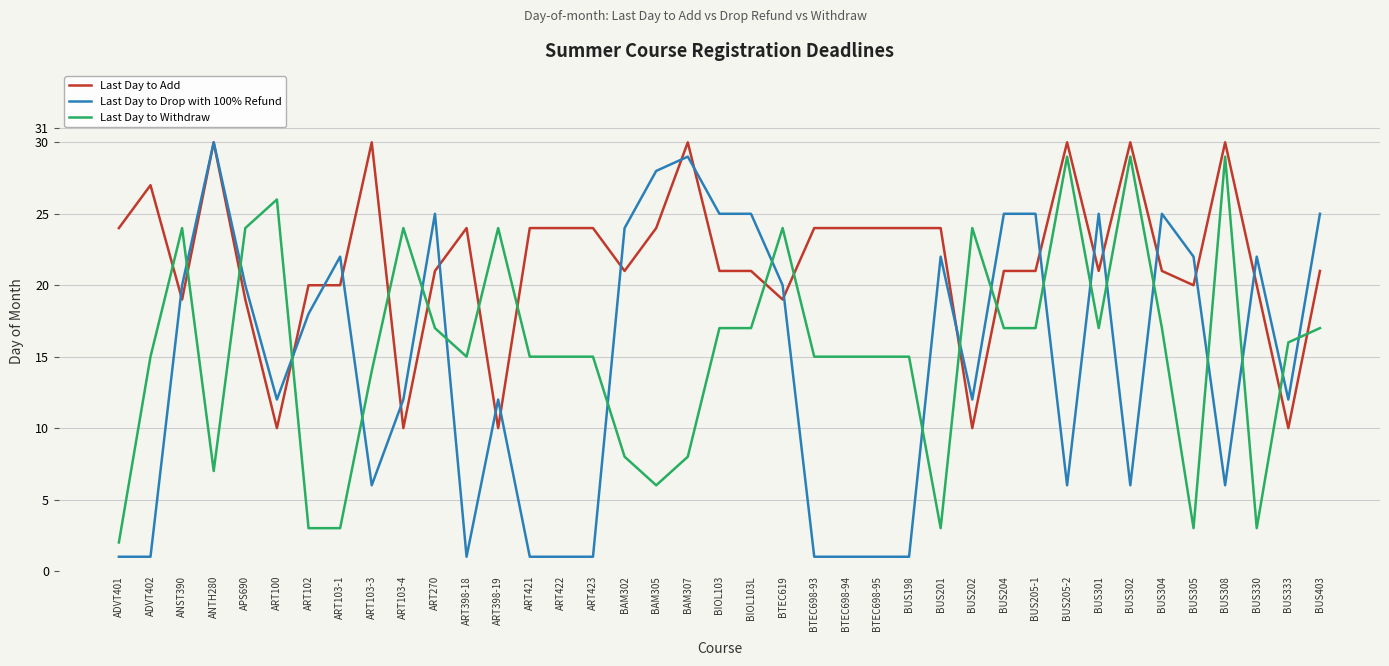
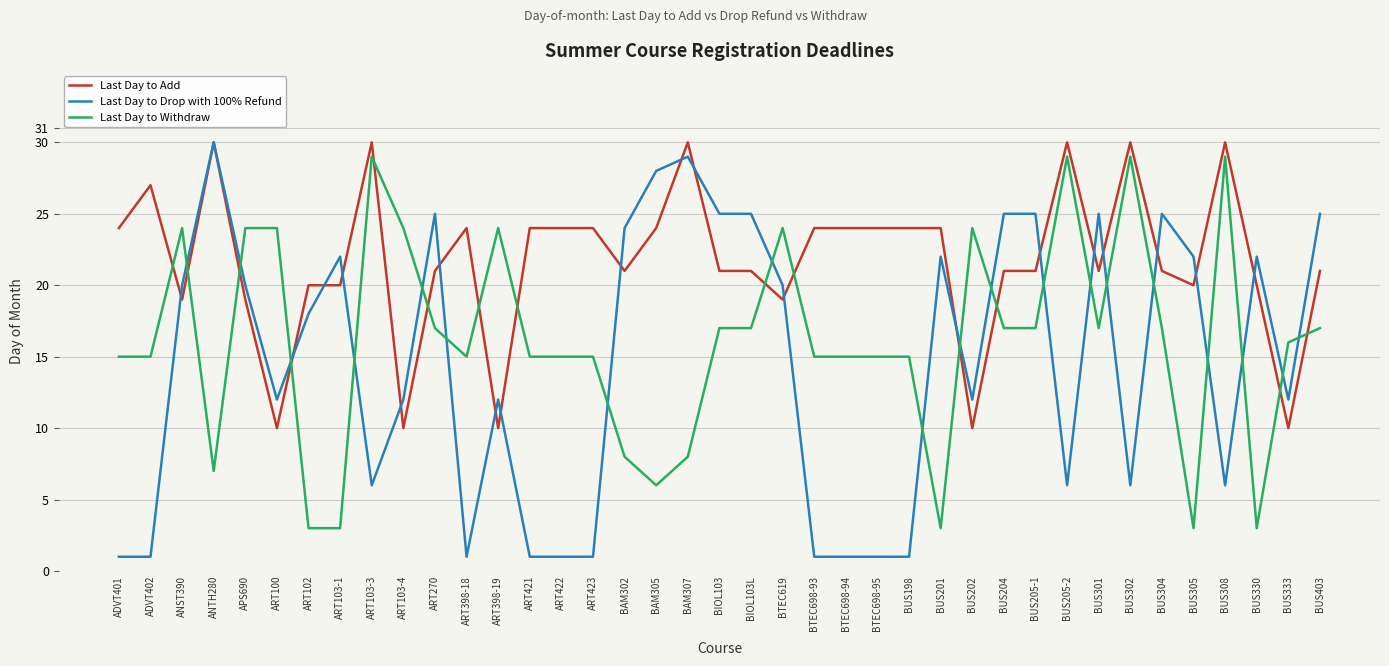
  {
    "Last Day to Add": {
      "ADVT401": 24,
      "ADVT402": 27,
      "ANST390": 19,
      "APS690": 19,
      "ART100": 10,
      "ART102": 20,
      "ART103-1": 20,
      "ART103-3": 30,
      "ART103-4": 10,
      "ART270": 21,
      "ART398-18": 24,
      "ART398-19": 10,
      "ART421": 24,
      "ART422": 24,
      "ART423": 24,
      "BAM302": 21,
      "BAM305": 24,
      "BAM307": 30,
      "BIOL103": 21,
      "BIOL103L": 21,
      "BTEC619": 19,
      "BTEC698-93": 24,
      "BTEC698-94": 24,
      "BTEC698-95": 24,
      "BUS198": 24,
      "BUS201": 24,
      "BUS202": 10,
      "BUS204": 21,
      "BUS205-1": 21,
      "BUS205-2": 30,
      "BUS301": 21,
      "BUS302": 30,
      "BUS304": 21,
      "BUS305": 20,
      "BUS308": 30,
      "BUS330": 20,
      "BUS333": 10,
      "BUS403": 21
    },
    "Last Day to Drop with 100% Refund": {
      "ADVT401": 1,
      "ADVT402": 1,
      "ANST390": 20,
      "APS690": 20,
      "ART100": 12,
      "ART102": 18,
      "ART103-1": 22,
      "ART103-3": 6,
      "ART103-4": 12,
      "ART270": 25,
      "ART398-18": 1,
      "ART398-19": 12,
      "ART421": 1,
      "ART422": 1,
      "ART423": 1,
      "BAM302": 24,
      "BAM305": 28,
      "BAM307": 29,
      "BIOL103": 25,
      "BIOL103L": 25,
      "BTEC619": 20,
      "BTEC698-93": 1,
      "BTEC698-94": 1,
      "BTEC698-95": 1,
      "BUS198": 1,
      "BUS201": 22,
      "BUS202": 12,
      "BUS204": 25,
      "BUS205-1": 25,
      "BUS205-2": 6,
      "BUS301": 25,
      "BUS302": 6,
      "BUS304": 25,
      "BUS305": 22,
      "BUS308": 6,
      "BUS330": 22,
      "BUS333": 12,
      "BUS403": 25
    },
    "Last Day to Withdraw": {
-     "ADVT401": 2,
+     "ADVT401": 15,
      "ADVT402": 15,
      "ANST390": 24,
      "ANTH280": 7,
      "APS690": 24,
-     "ART100": 26,
+     "ART100": 24,
      "ART102": 3,
      "ART103-1": 3,
-     "ART103-3": 14,
+     "ART103-3": 29,
      "ART103-4": 24,
      "ART270": 17,
      "ART398-18": 15,
      "ART398-19": 24,
      "ART421": 15,
      "ART422": 15,
      "ART423": 15,
      "BAM302": 8,
      "BAM305": 6,
      "BAM307": 8,
      "BIOL103": 17,
      "BIOL103L": 17,
      "BTEC619": 24,
      "BTEC698-93": 15,
      "BTEC698-94": 15,
      "BTEC698-95": 15,
      "BUS198": 15,
      "BUS201": 3,
      "BUS202": 24,
      "BUS204": 17,
      "BUS205-1": 17,
      "BUS205-2": 29,
      "BUS301": 17,
      "BUS302": 29,
      "BUS304": 17,
      "BUS305": 3,
      "BUS308": 29,
      "BUS330": 3,
      "BUS333": 16,
      "BUS403": 17
    }
  }
